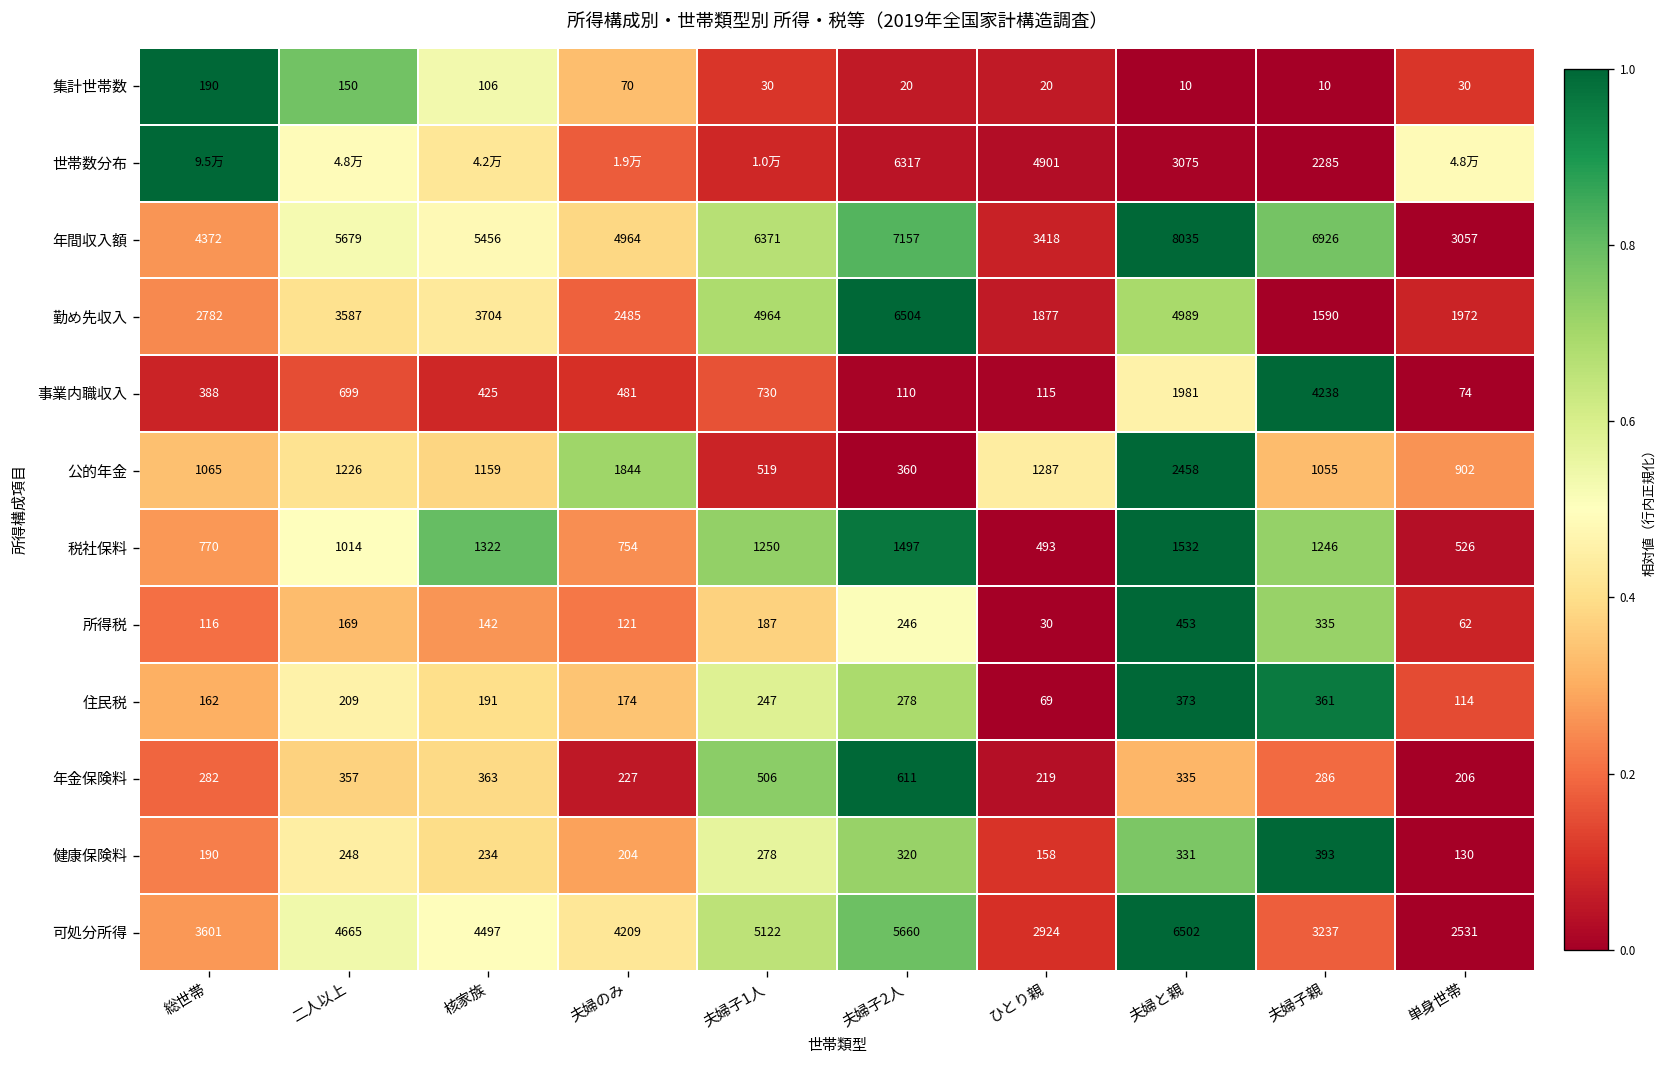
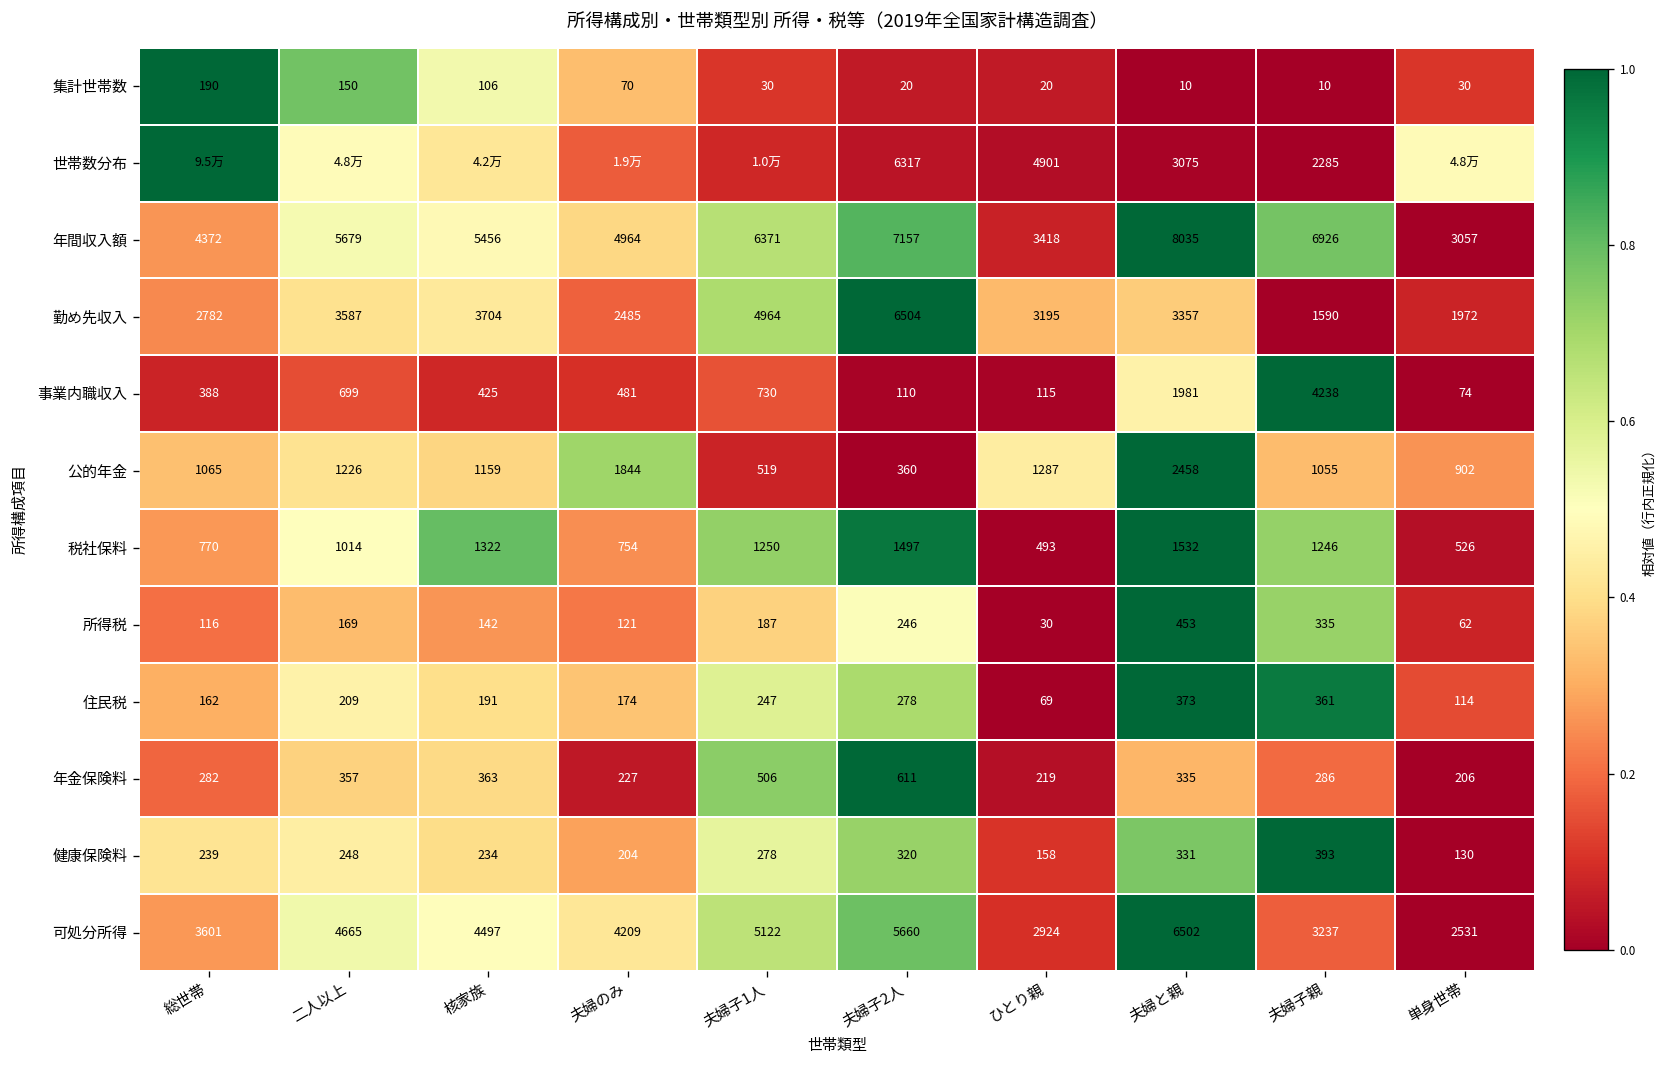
  {
    "集計世帯数": {
      "総世帯": "190",
      "二人以上": "150",
      "核家族": "106",
      "夫婦のみ": "70",
      "夫婦子1人": "30",
      "夫婦子2人": "20",
      "ひとり親": "20",
      "夫婦と親": "10",
      "夫婦子親": "10",
      "単身世帯": "30"
    },
    "世帯数分布": {
      "総世帯": "9.5万",
      "二人以上": "4.8万",
      "核家族": "4.2万",
      "夫婦のみ": "1.9万",
      "夫婦子1人": "1.0万",
      "夫婦子2人": "6317",
      "ひとり親": "4901",
      "夫婦と親": "3075",
      "夫婦子親": "2285",
      "単身世帯": "4.8万"
    },
    "年間収入額": {
      "総世帯": "4372",
      "二人以上": "5679",
      "核家族": "5456",
      "夫婦のみ": "4964",
      "夫婦子1人": "6371",
      "夫婦子2人": "7157",
      "ひとり親": "3418",
      "夫婦と親": "8035",
      "夫婦子親": "6926",
      "単身世帯": "3057"
    },
    "勤め先収入": {
      "総世帯": "2782",
      "二人以上": "3587",
      "核家族": "3704",
      "夫婦のみ": "2485",
      "夫婦子1人": "4964",
      "夫婦子2人": "6504",
-     "ひとり親": "1877",
-     "夫婦と親": "4989",
+     "ひとり親": "3195",
+     "夫婦と親": "3357",
      "夫婦子親": "1590",
      "単身世帯": "1972"
    },
    "事業内職収入": {
      "総世帯": "388",
      "二人以上": "699",
      "核家族": "425",
      "夫婦のみ": "481",
      "夫婦子1人": "730",
      "夫婦子2人": "110",
      "ひとり親": "115",
      "夫婦と親": "1981",
      "夫婦子親": "4238",
      "単身世帯": "74"
    },
    "公的年金": {
      "総世帯": "1065",
      "二人以上": "1226",
      "核家族": "1159",
      "夫婦のみ": "1844",
      "夫婦子1人": "519",
      "夫婦子2人": "360",
      "ひとり親": "1287",
      "夫婦と親": "2458",
      "夫婦子親": "1055",
      "単身世帯": "902"
    },
    "税社保料": {
      "総世帯": "770",
      "二人以上": "1014",
      "核家族": "1322",
      "夫婦のみ": "754",
      "夫婦子1人": "1250",
      "夫婦子2人": "1497",
      "ひとり親": "493",
      "夫婦と親": "1532",
      "夫婦子親": "1246",
      "単身世帯": "526"
    },
    "所得税": {
      "総世帯": "116",
      "二人以上": "169",
      "核家族": "142",
      "夫婦のみ": "121",
      "夫婦子1人": "187",
      "夫婦子2人": "246",
      "ひとり親": "30",
      "夫婦と親": "453",
      "夫婦子親": "335",
      "単身世帯": "62"
    },
    "住民税": {
      "総世帯": "162",
      "二人以上": "209",
      "核家族": "191",
      "夫婦のみ": "174",
      "夫婦子1人": "247",
      "夫婦子2人": "278",
      "ひとり親": "69",
      "夫婦と親": "373",
      "夫婦子親": "361",
      "単身世帯": "114"
    },
    "年金保険料": {
      "総世帯": "282",
      "二人以上": "357",
      "核家族": "363",
      "夫婦のみ": "227",
      "夫婦子1人": "506",
      "夫婦子2人": "611",
      "ひとり親": "219",
      "夫婦と親": "335",
      "夫婦子親": "286",
      "単身世帯": "206"
    },
    "健康保険料": {
-     "総世帯": "190",
+     "総世帯": "239",
      "二人以上": "248",
      "核家族": "234",
      "夫婦のみ": "204",
      "夫婦子1人": "278",
      "夫婦子2人": "320",
      "ひとり親": "158",
      "夫婦と親": "331",
      "夫婦子親": "393",
      "単身世帯": "130"
    },
    "可処分所得": {
      "総世帯": "3601",
      "二人以上": "4665",
      "核家族": "4497",
      "夫婦のみ": "4209",
      "夫婦子1人": "5122",
      "夫婦子2人": "5660",
      "ひとり親": "2924",
      "夫婦と親": "6502",
      "夫婦子親": "3237",
      "単身世帯": "2531"
    }
  }
